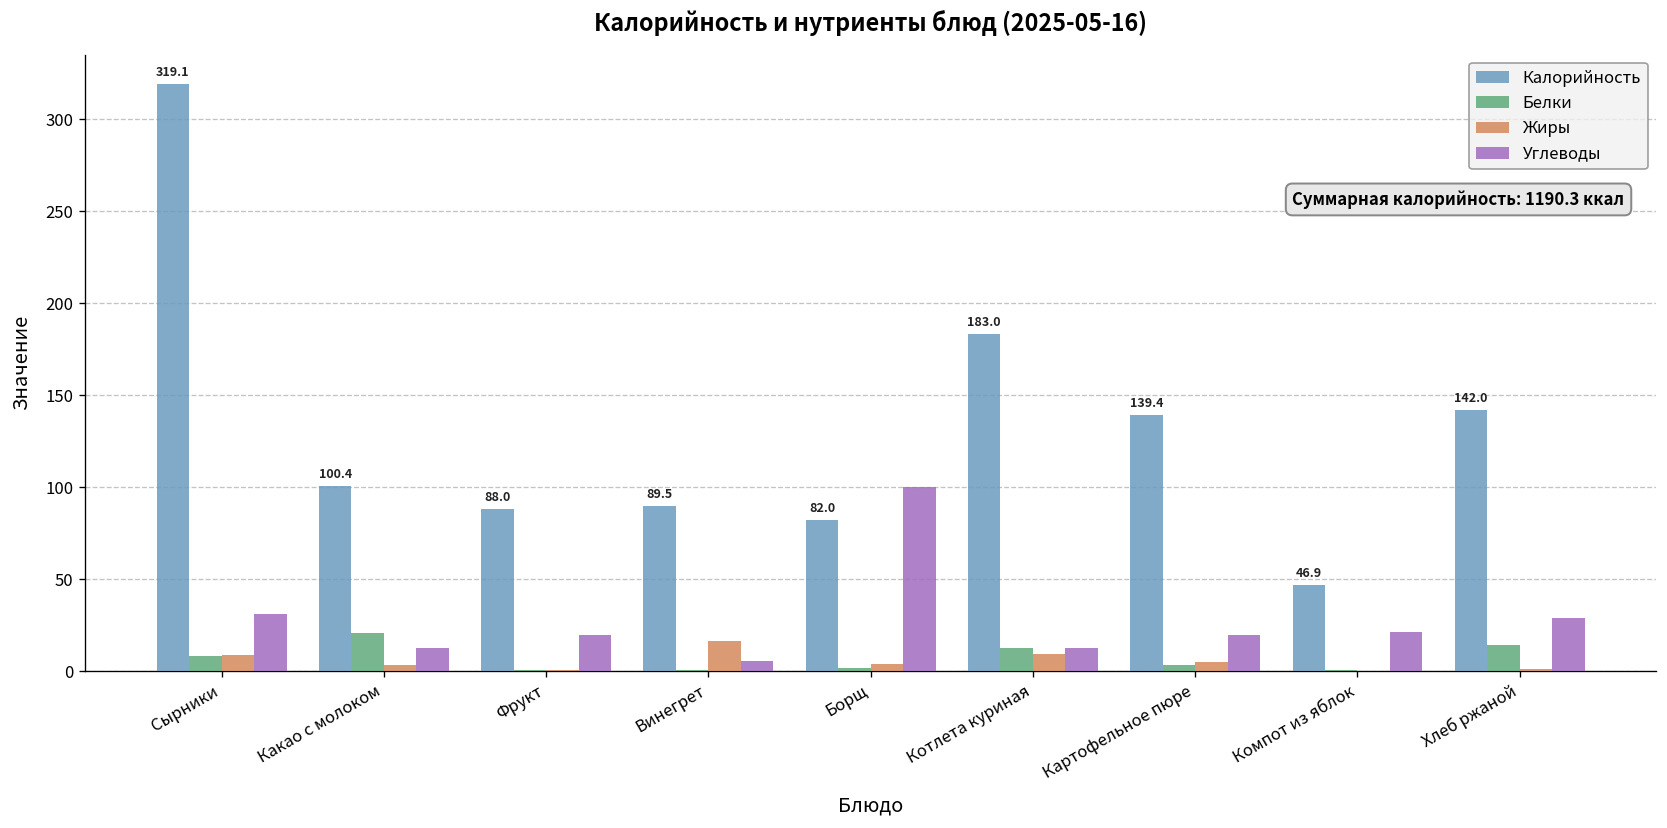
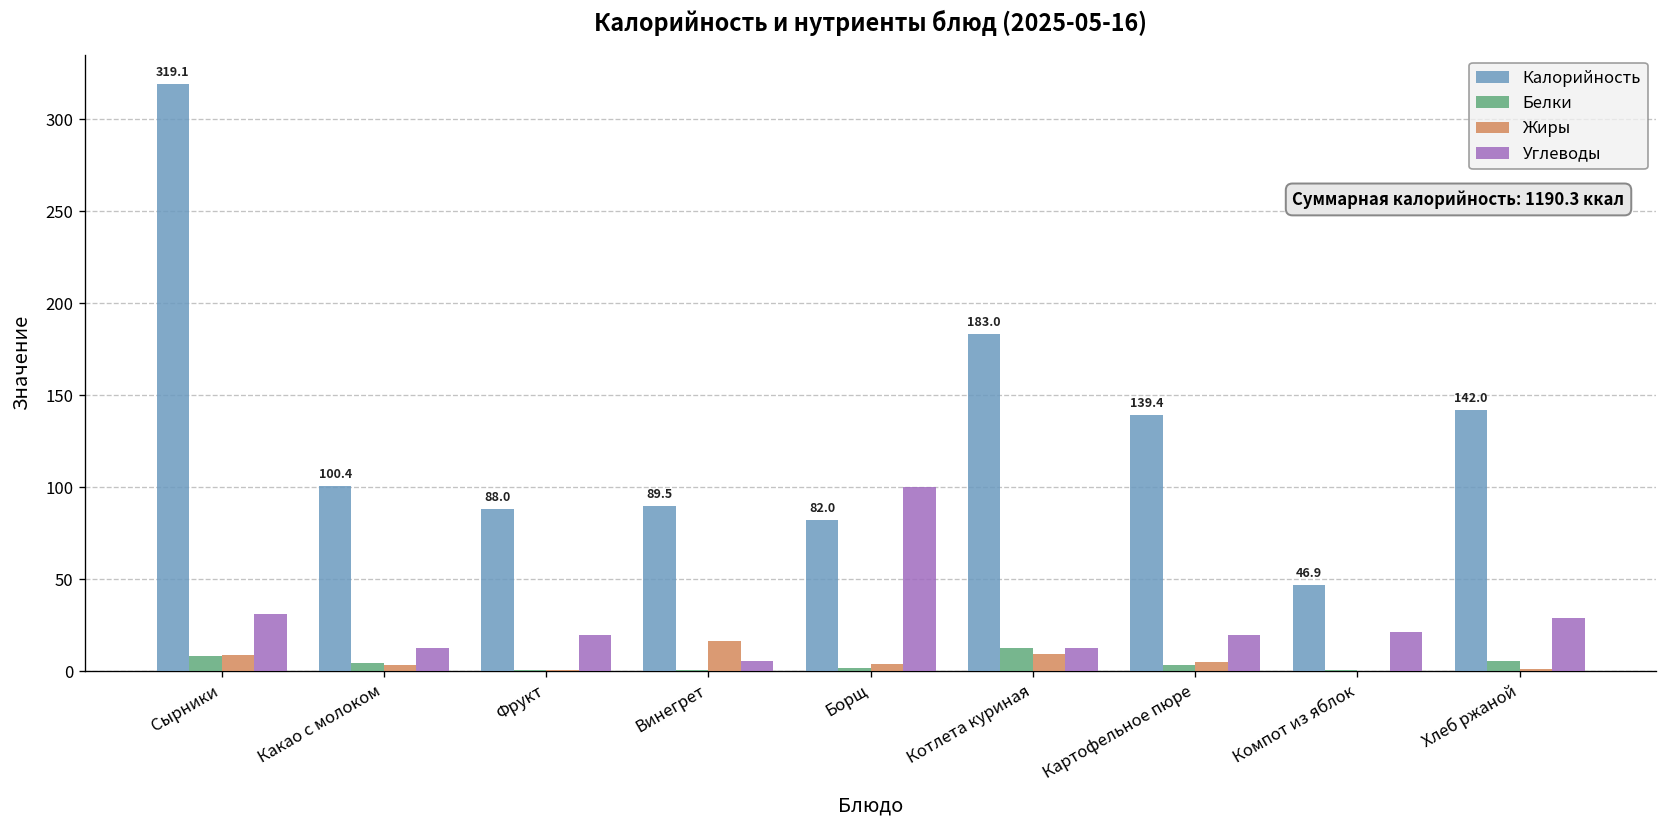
  {
    "Калорийность": {
      "Сырники": 319.1,
      "Какао с молоком": 100.4,
      "Фрукт": 88.0,
      "Винегрет": 89.5,
      "Борщ": 82.0,
      "Котлета куриная": 183.0,
      "Картофельное пюре": 139.4,
      "Компот из яблок": 46.9,
      "Хлеб ржаной": 142.0
    },
    "Белки": {
      "Сырники": 9,
-     "Какао с молоком": 21,
+     "Какао с молоком": 5,
      "Котлета куриная": 12,
      "Картофельное пюре": 3,
-     "Хлеб ржаной": 14
+     "Хлеб ржаной": 6
    },
    "Жиры": {
      "Сырники": 9,
      "Какао с молоком": 4,
      "Винегрет": 16,
      "Борщ": 4,
      "Котлета куриная": 9,
      "Картофельное пюре": 5,
      "Компот из яблок": 0
    },
    "Углеводы": {
      "Сырники": 31,
      "Какао с молоком": 13,
      "Фрукт": 20,
      "Винегрет": 6,
      "Борщ": 100,
      "Котлета куриная": 13,
      "Картофельное пюре": 20,
      "Компот из яблок": 21,
      "Хлеб ржаной": 29
    }
  }
